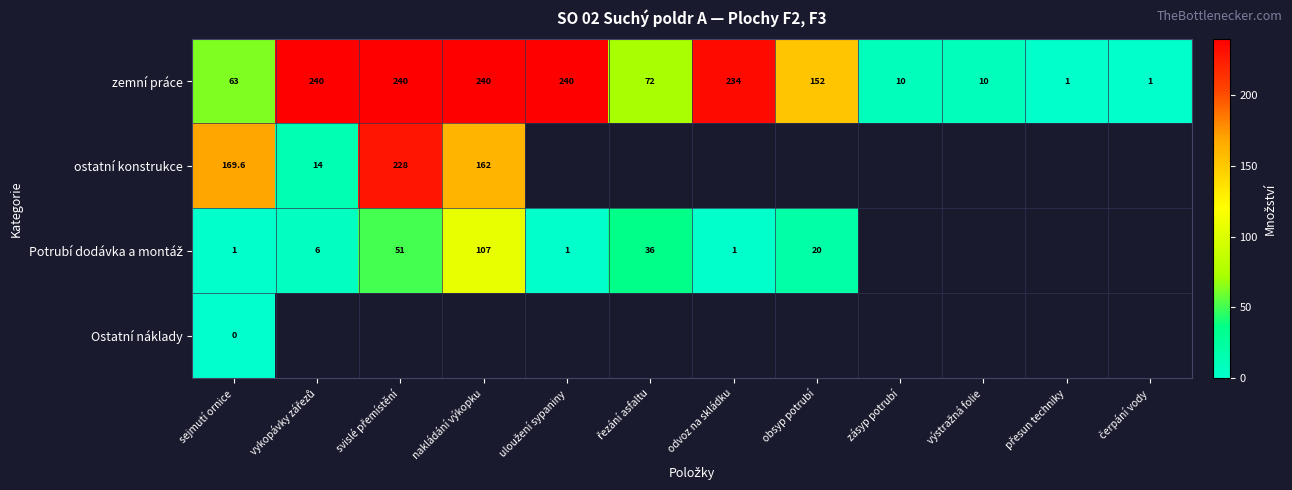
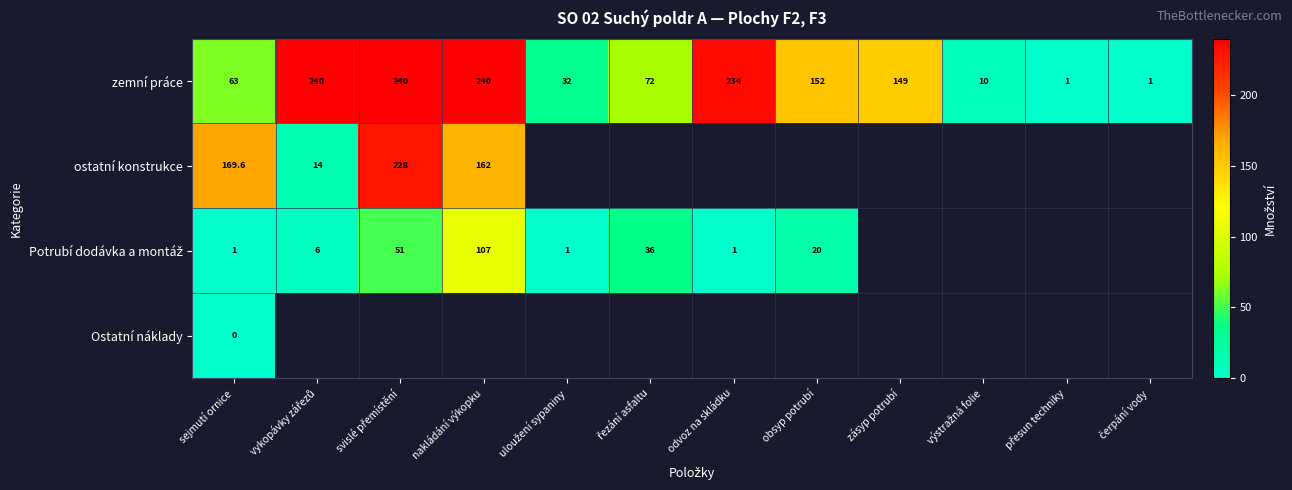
  {
    "zemní práce": {
      "sejmutí ornice": 63,
      "vykopávky zářezů": 240,
      "svislé přemístění": 240,
      "nakládání výkopku": 240,
-     "uloužení sypaniny": 240,
+     "uloužení sypaniny": 32,
      "řezání asfaltu": 72,
      "odvoz na skládku": 234,
      "obsyp potrubí": 152,
-     "zásyp potrubí": 10,
+     "zásyp potrubí": 149,
      "výstražná folie": 10,
      "přesun techniky": 1,
      "čerpání vody": 1
    },
    "ostatní konstrukce": {
      "sejmutí ornice": 169.6,
      "vykopávky zářezů": 14,
      "svislé přemístění": 228,
      "nakládání výkopku": 162
    },
    "Potrubí dodávka a montáž": {
      "sejmutí ornice": 1,
      "vykopávky zářezů": 6,
      "svislé přemístění": 51,
      "nakládání výkopku": 107,
      "uloužení sypaniny": 1,
      "řezání asfaltu": 36,
      "odvoz na skládku": 1,
      "obsyp potrubí": 20
    },
    "Ostatní náklady": {
      "sejmutí ornice": 0
    }
  }
